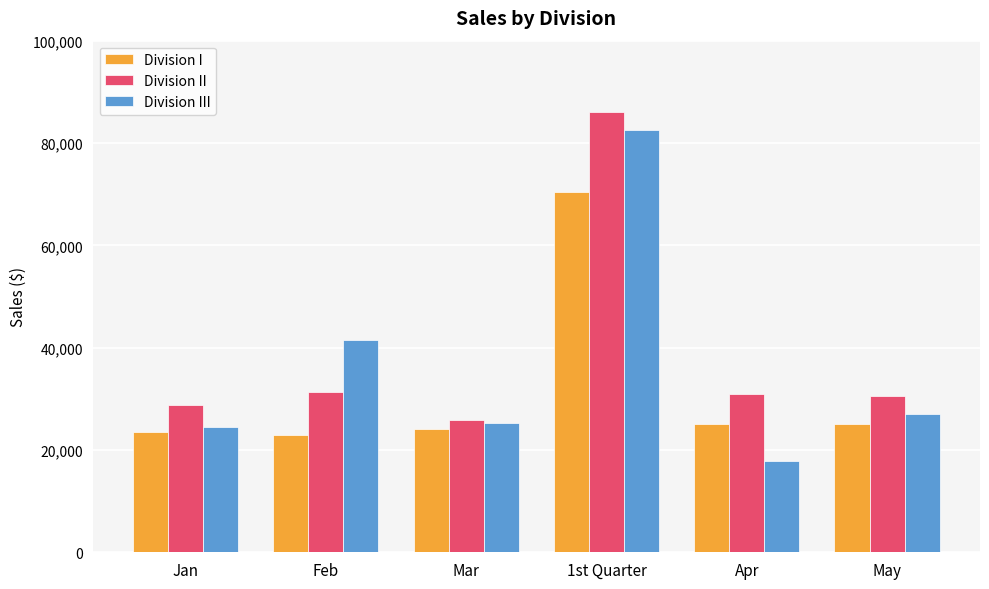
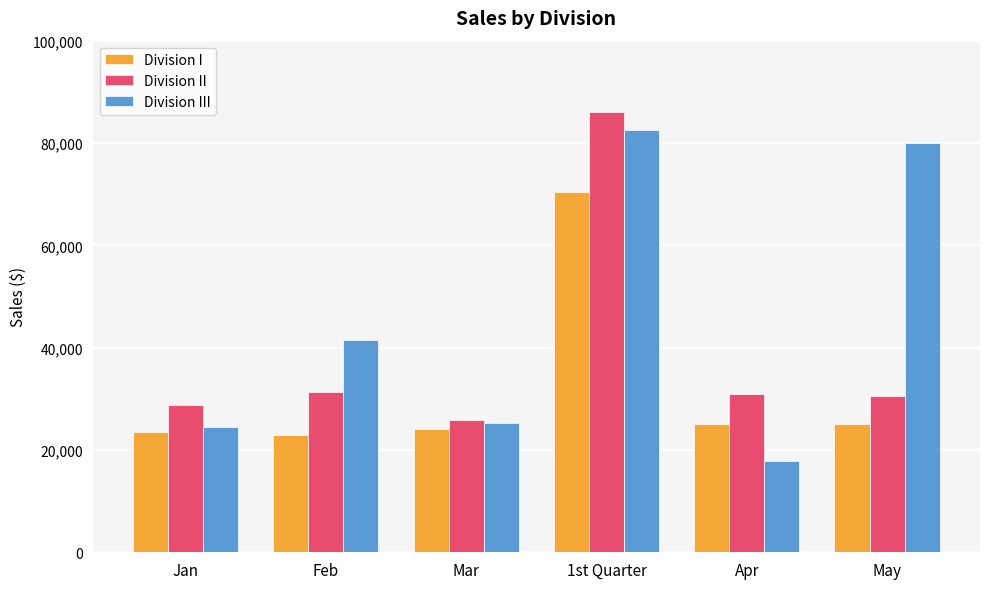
  {
    "Division I": {
      "Jan": "24,000",
      "Feb": "23,000",
      "Mar": "24,000",
      "1st Quarter": "71,000",
      "Apr": "25,000",
      "May": "25,000"
    },
    "Division II": {
      "Jan": "29,000",
      "Feb": "31,000",
      "Mar": "26,000",
      "1st Quarter": "86,000",
      "Apr": "31,000",
      "May": "31,000"
    },
    "Division III": {
      "Jan": "24,000",
      "Feb": "41,000",
      "Mar": "25,000",
      "1st Quarter": "83,000",
      "Apr": "18,000",
-     "May": "27,000"
+     "May": "80,000"
    }
  }
